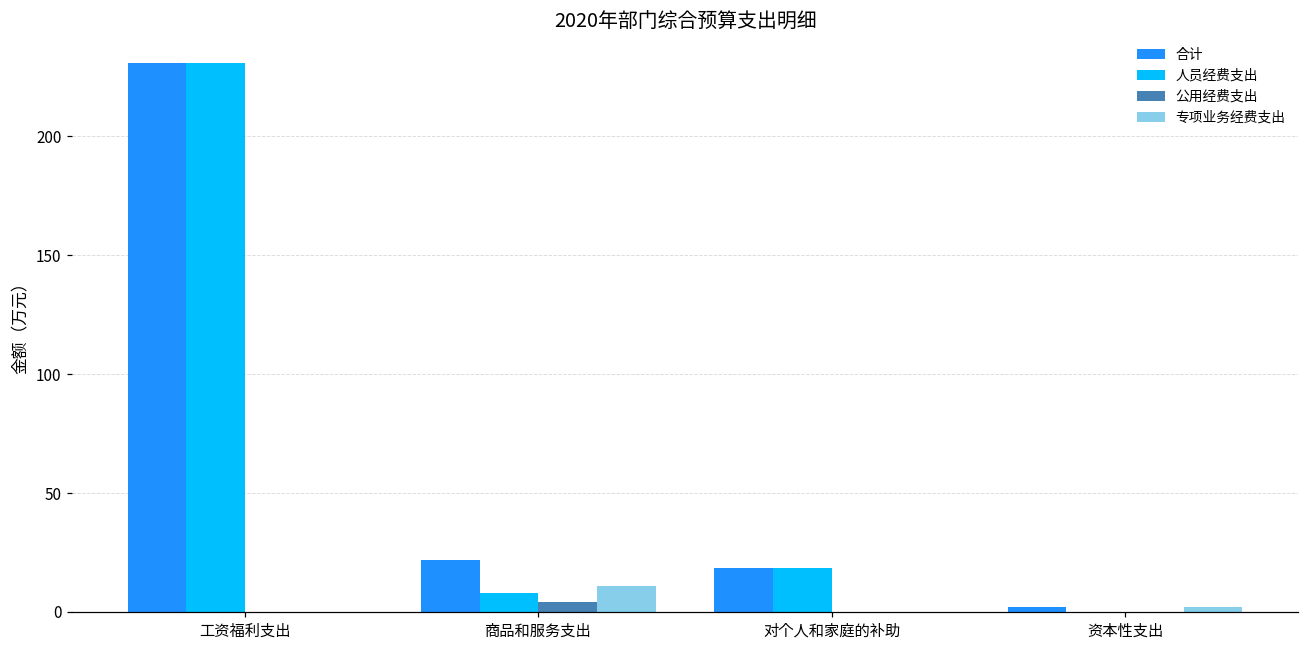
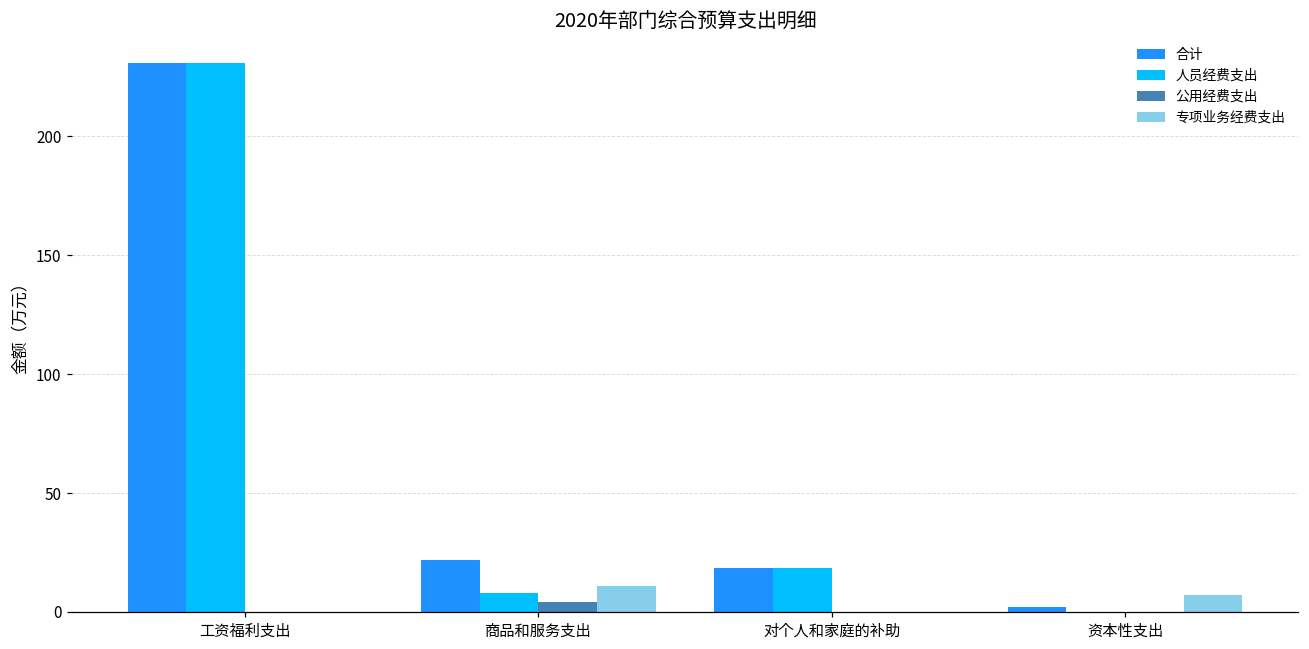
  {
    "公用经费支出": {
      "工资福利支出": 0,
      "商品和服务支出": 4,
      "对个人和家庭的补助": 0,
      "资本性支出": 0
    },
    "专项业务经费支出": {
      "工资福利支出": 0,
      "商品和服务支出": 11,
      "对个人和家庭的补助": 0,
-     "资本性支出": 2
+     "资本性支出": 7
    }
  }
